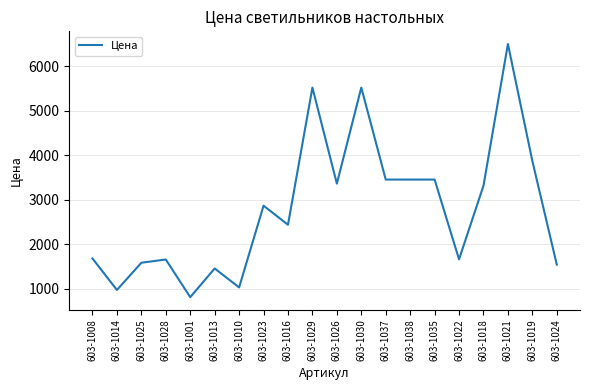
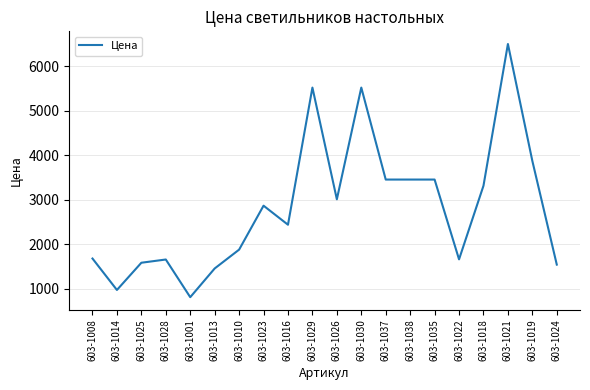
  {
    "603-1008": 1700,
    "603-1014": 1000,
    "603-1025": 1600,
    "603-1028": 1700,
    "603-1001": 800,
    "603-1013": 1500,
-   "603-1010": 1000,
+   "603-1010": 1900,
    "603-1023": 2900,
    "603-1016": 2400,
    "603-1029": 5500,
-   "603-1026": 3400,
+   "603-1026": 3000,
    "603-1030": 5500,
    "603-1037": 3500,
    "603-1038": 3500,
    "603-1035": 3500,
    "603-1022": 1700,
    "603-1018": 3300,
    "603-1021": 6500,
    "603-1019": 3900,
    "603-1024": 1500
  }
